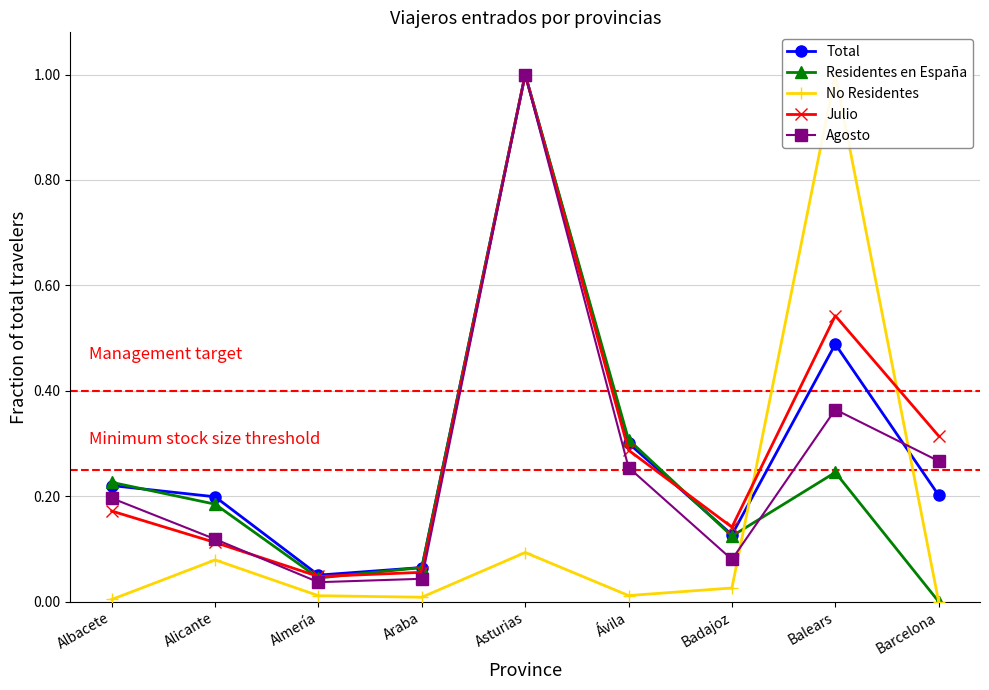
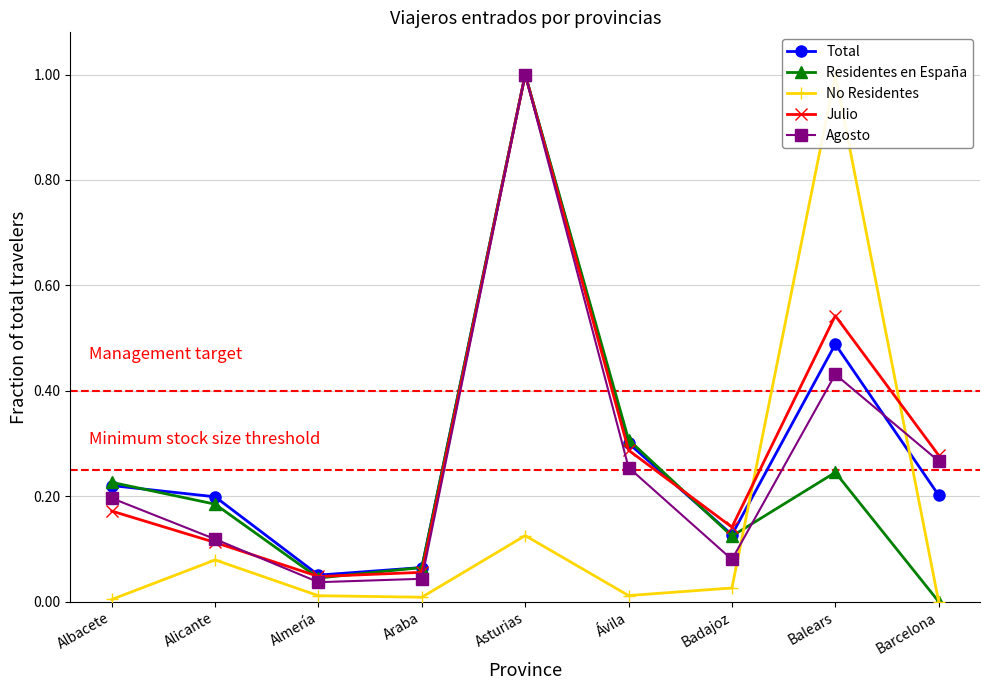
  {
    "Total": {
      "Albacete": 0.22,
      "Alicante": 0.20,
      "Ávila": 0.30,
      "Balears": 0.49,
      "Barcelona": 0.20
    },
    "Residentes en España": {
      "Albacete": 0.23,
      "Alicante": 0.18,
      "Ávila": 0.31,
      "Balears": 0.25
    },
    "No Residentes": {
      "Albacete": 0.00,
      "Alicante": 0.08,
      "Almería": 0.01,
      "Araba": 0.01,
-     "Asturias": 0.09,
+     "Asturias": 0.13,
      "Ávila": 0.01,
      "Badajoz": 0.03
    },
    "Julio": {
      "Albacete": 0.17,
      "Alicante": 0.11,
      "Araba": 0.06,
      "Ávila": 0.29,
      "Badajoz": 0.14,
      "Balears": 0.54,
-     "Barcelona": 0.31
+     "Barcelona": 0.28
    },
    "Agosto": {
      "Albacete": 0.20,
      "Alicante": 0.12,
      "Almería": 0.04,
      "Araba": 0.04,
      "Ávila": 0.25,
      "Badajoz": 0.08,
-     "Balears": 0.36,
+     "Balears": 0.43,
      "Barcelona": 0.27
    }
  }
